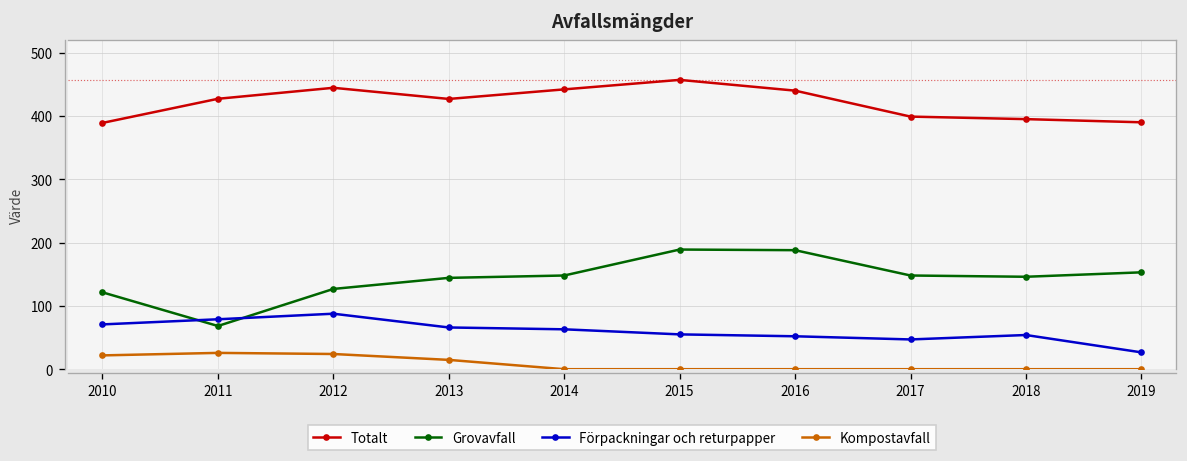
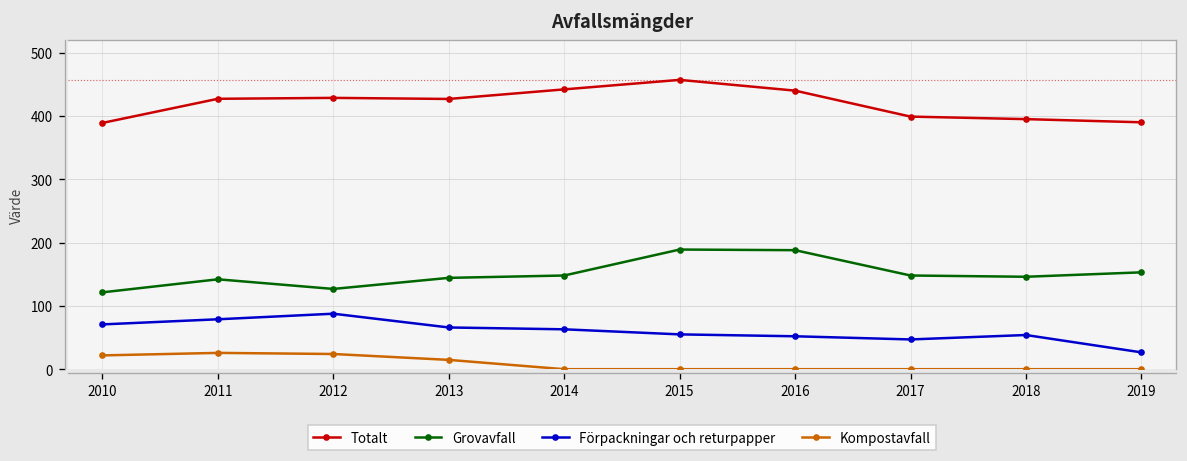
  {
    "Totalt": {
      "2010": 390,
      "2011": 430,
-     "2012": 440,
+     "2012": 430,
      "2013": 430,
      "2014": 440,
      "2015": 460,
      "2016": 440,
      "2017": 400,
      "2018": 400,
      "2019": 390
    },
    "Grovavfall": {
      "2010": 120,
-     "2011": 70,
+     "2011": 140,
      "2012": 130,
      "2013": 140,
      "2014": 150,
      "2015": 190,
      "2016": 190,
      "2017": 150,
      "2018": 150,
      "2019": 150
    },
    "Förpackningar och returpapper": {
      "2010": 70,
      "2011": 80,
      "2012": 90,
      "2013": 70,
      "2014": 60,
      "2015": 60,
      "2016": 50,
      "2017": 50,
      "2018": 50,
      "2019": 30
    },
    "Kompostavfall": {
      "2010": 20,
      "2011": 30,
      "2012": 20,
      "2013": 10,
      "2014": 0,
      "2015": 0,
      "2016": 0,
      "2017": 0,
      "2018": 0,
      "2019": 0
    }
  }
